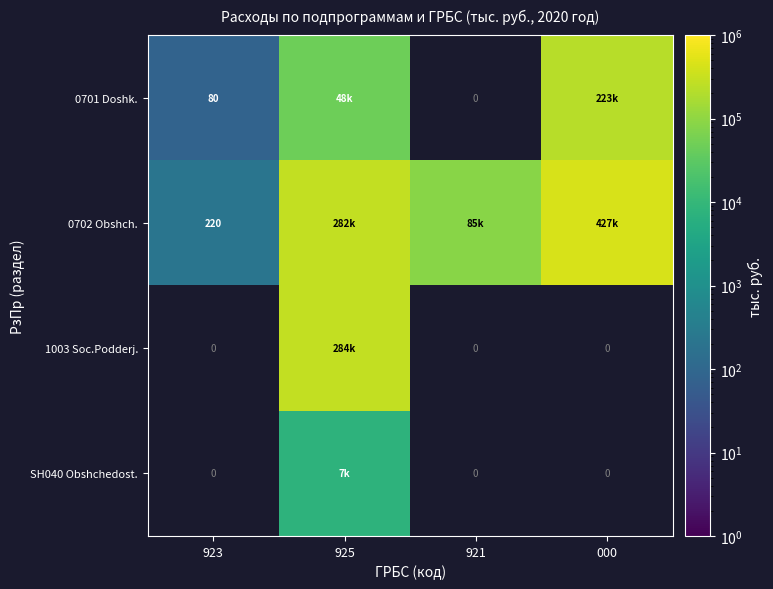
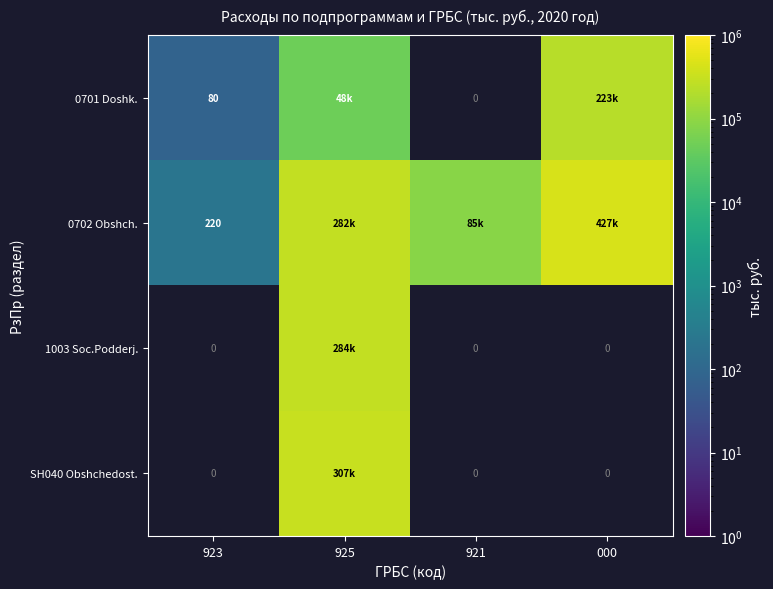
  {
    "0701 Doshk.": {
      "923": "80",
      "925": "48k",
      "000": "223k"
    },
    "0702 Obshch.": {
      "923": "220",
      "925": "282k",
      "921": "85k",
      "000": "427k"
    },
    "1003 Soc.Podderj.": {
      "925": "284k"
    },
    "SH040 Obshchedost.": {
-     "925": "7k"
+     "925": "307k"
    }
  }
